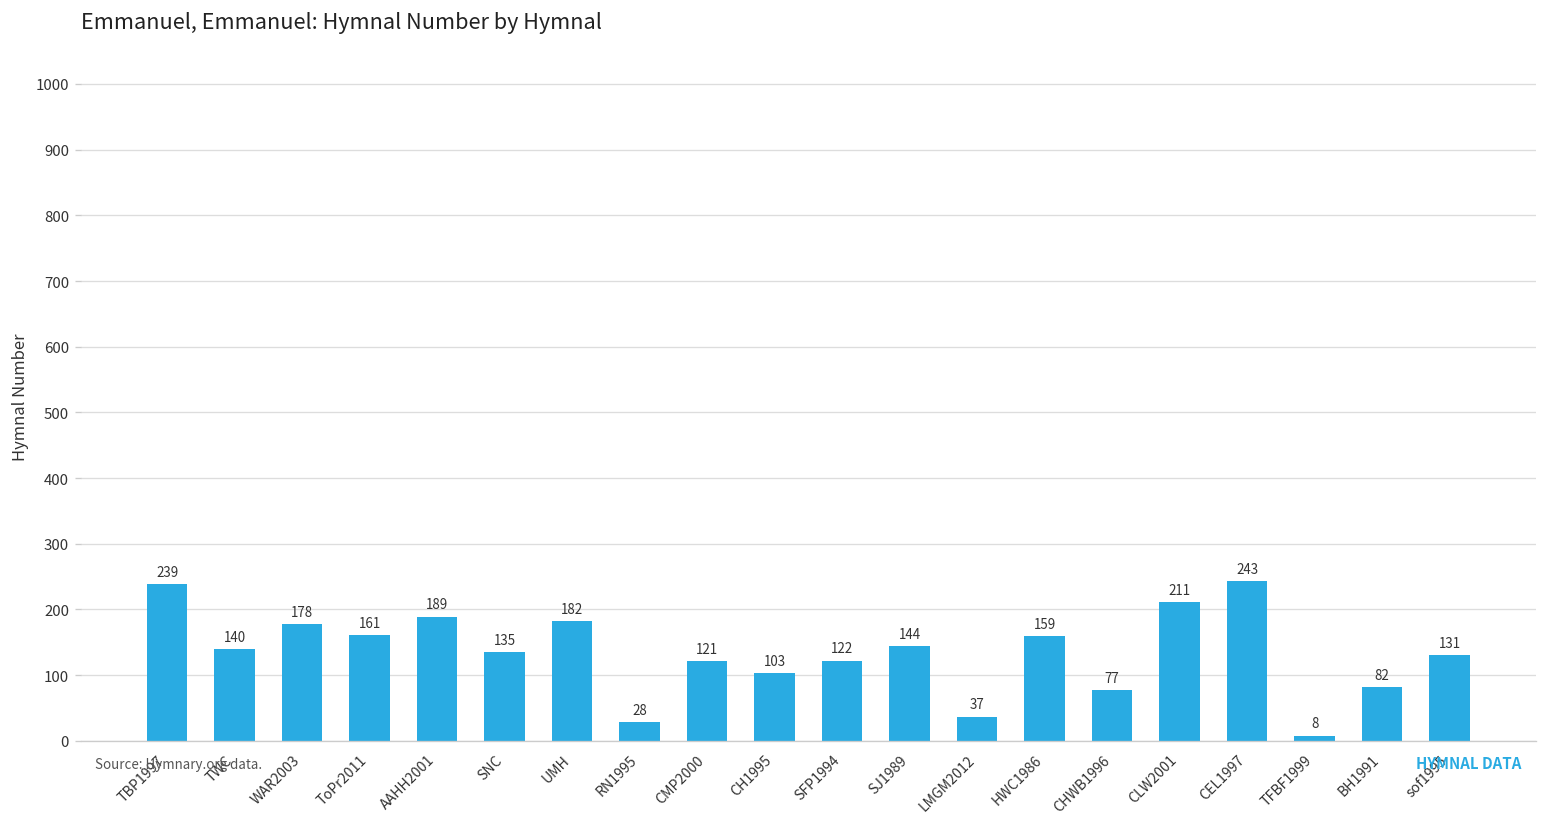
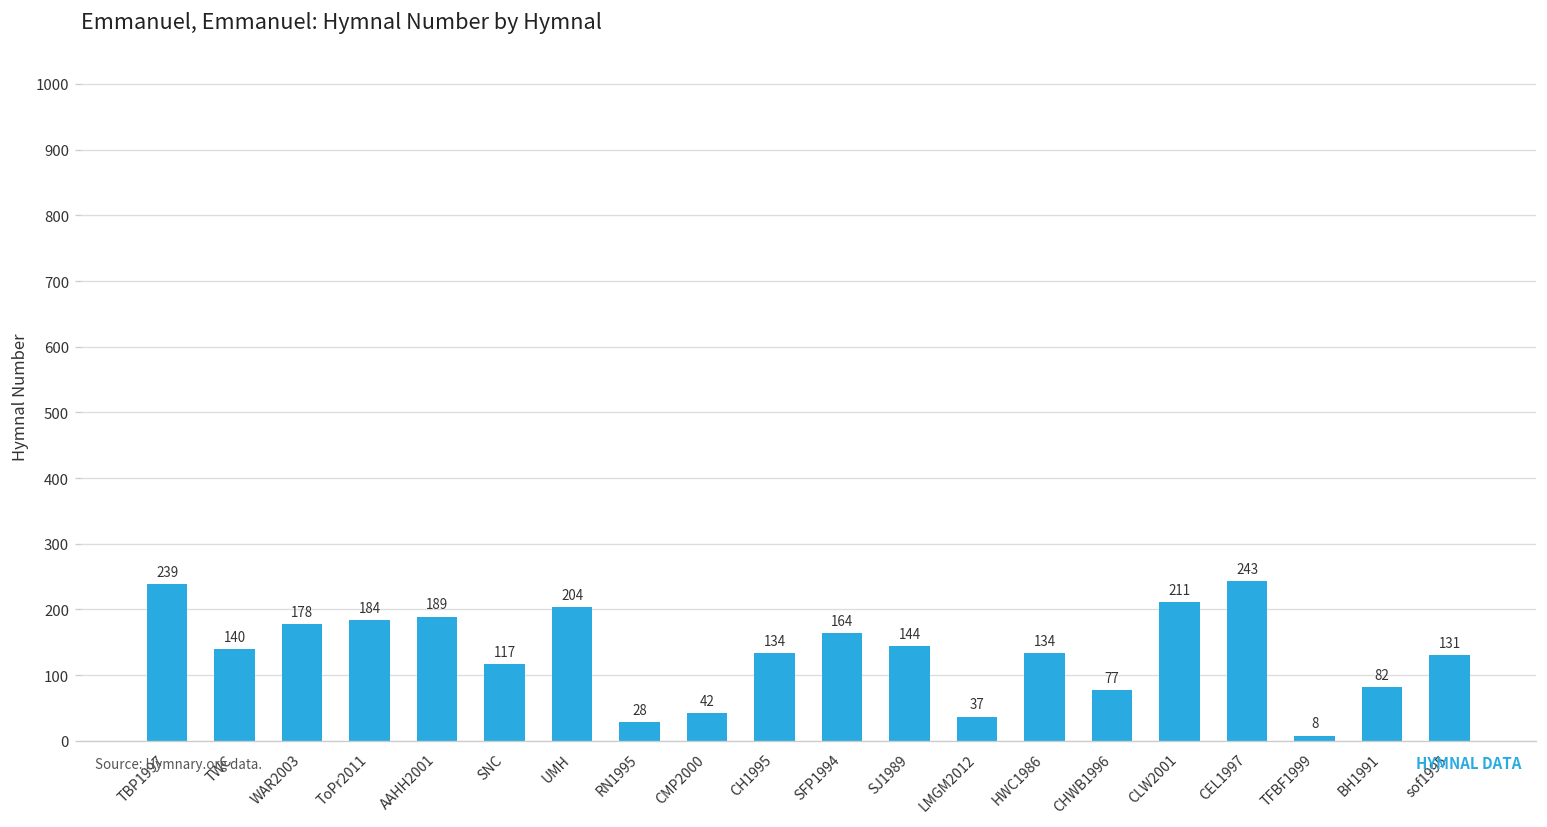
  {
    "TBP1997": 239,
    "TWC": 140,
    "WAR2003": 178,
-   "ToPr2011": 161,
+   "ToPr2011": 184,
    "AAHH2001": 189,
-   "SNC": 135,
-   "UMH": 182,
+   "SNC": 117,
+   "UMH": 204,
    "RN1995": 28,
-   "CMP2000": 121,
-   "CH1995": 103,
-   "SFP1994": 122,
+   "CMP2000": 42,
+   "CH1995": 134,
+   "SFP1994": 164,
    "SJ1989": 144,
    "LMGM2012": 37,
-   "HWC1986": 159,
+   "HWC1986": 134,
    "CHWB1996": 77,
    "CLW2001": 211,
    "CEL1997": 243,
    "TFBF1999": 8,
    "BH1991": 82,
    "sof1995": 131
  }
